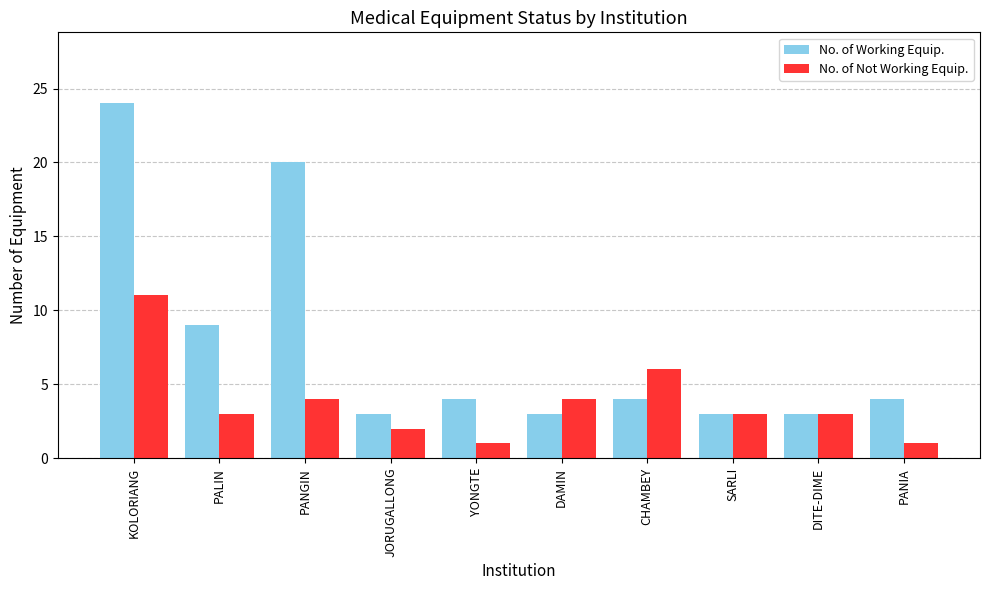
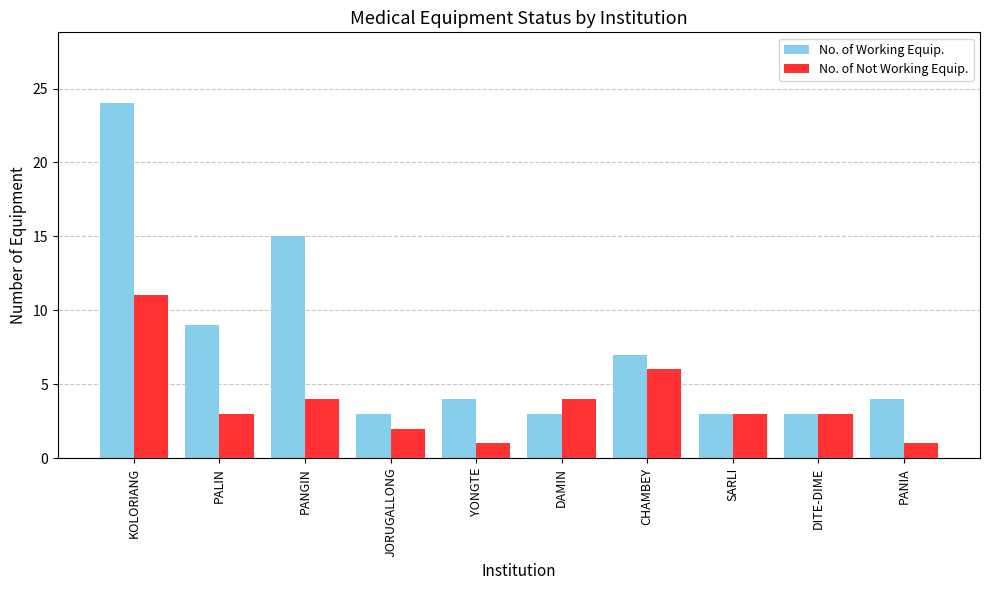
  {
    "No. of Working Equip.": {
      "KOLORIANG": 24,
      "PALIN": 9,
-     "PANGIN": 20,
+     "PANGIN": 15,
      "JORUGALLONG": 3,
      "YONGTE": 4,
      "DAMIN": 3,
-     "CHAMBEY": 4,
+     "CHAMBEY": 7,
      "SARLI": 3,
      "DITE-DIME": 3,
      "PANIA": 4
    },
    "No. of Not Working Equip.": {
      "KOLORIANG": 11,
      "PALIN": 3,
      "PANGIN": 4,
      "JORUGALLONG": 2,
      "YONGTE": 1,
      "DAMIN": 4,
      "CHAMBEY": 6,
      "SARLI": 3,
      "DITE-DIME": 3,
      "PANIA": 1
    }
  }
